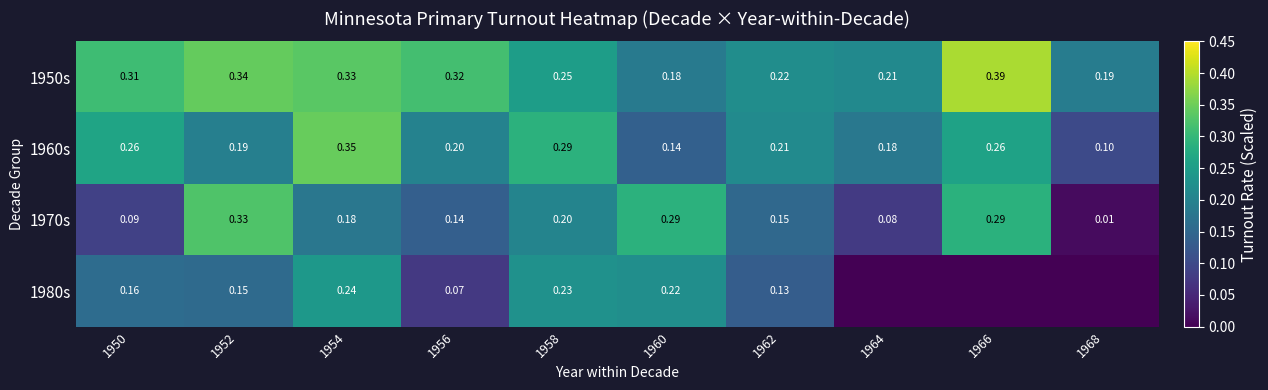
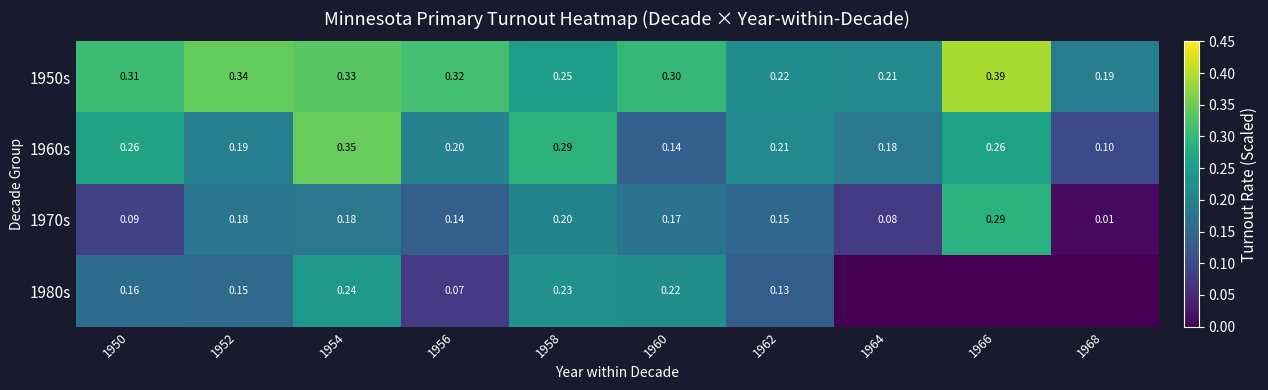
  {
    "1950s": {
      "1950": 0.31,
      "1952": 0.34,
      "1954": 0.33,
      "1956": 0.32,
      "1958": 0.25,
-     "1960": 0.18,
+     "1960": 0.30,
      "1962": 0.22,
      "1964": 0.21,
      "1966": 0.39,
      "1968": 0.19
    },
    "1960s": {
      "1950": 0.26,
      "1952": 0.19,
      "1954": 0.35,
      "1956": 0.20,
      "1958": 0.29,
      "1960": 0.14,
      "1962": 0.21,
      "1964": 0.18,
      "1966": 0.26,
      "1968": 0.10
    },
    "1970s": {
      "1950": 0.09,
-     "1952": 0.33,
+     "1952": 0.18,
      "1954": 0.18,
      "1956": 0.14,
      "1958": 0.20,
-     "1960": 0.29,
+     "1960": 0.17,
      "1962": 0.15,
      "1964": 0.08,
      "1966": 0.29,
      "1968": 0.01
    },
    "1980s": {
      "1950": 0.16,
      "1952": 0.15,
      "1954": 0.24,
      "1956": 0.07,
      "1958": 0.23,
      "1960": 0.22,
      "1962": 0.13
    }
  }
